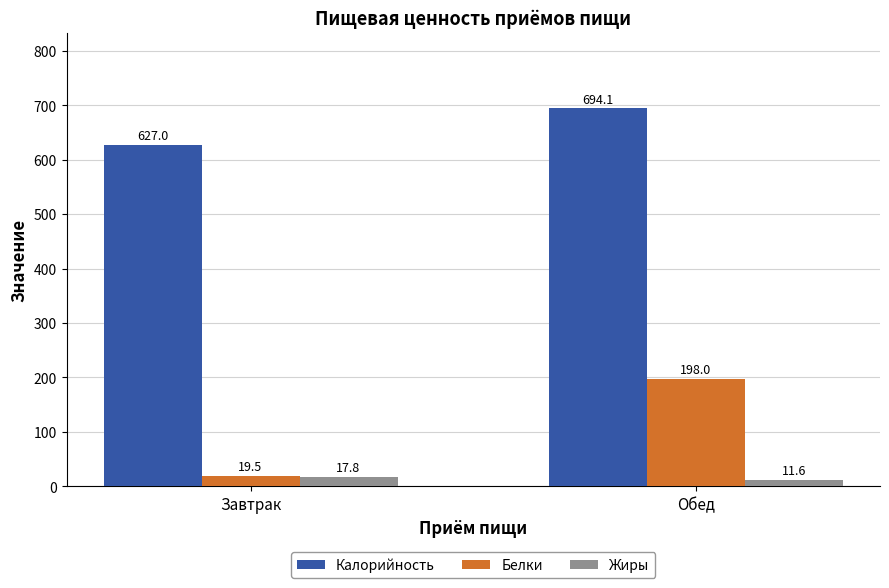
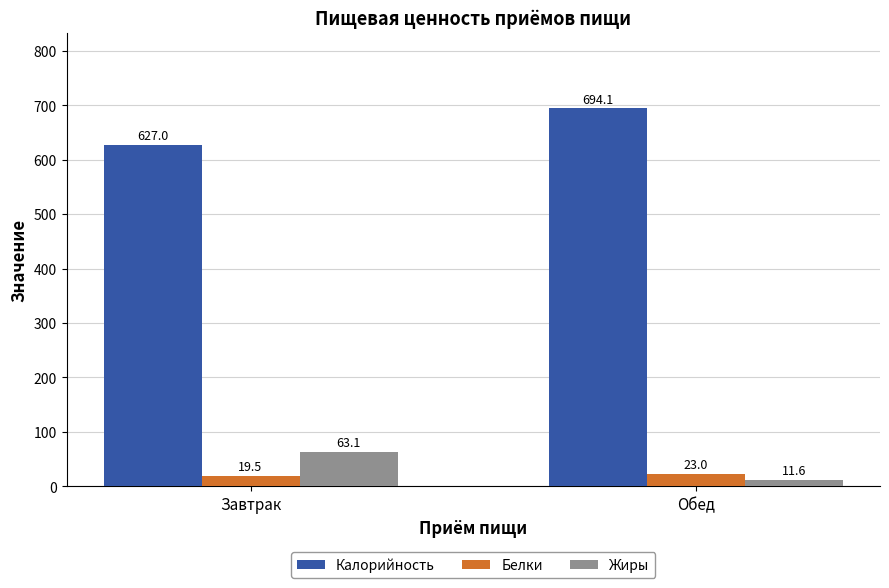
  {
    "Калорийность": {
      "Завтрак": 627.0,
      "Обед": 694.1
    },
    "Белки": {
      "Завтрак": 19.5,
-     "Обед": 198.0
+     "Обед": 23.0
    },
    "Жиры": {
-     "Завтрак": 17.8,
+     "Завтрак": 63.1,
      "Обед": 11.6
    }
  }
